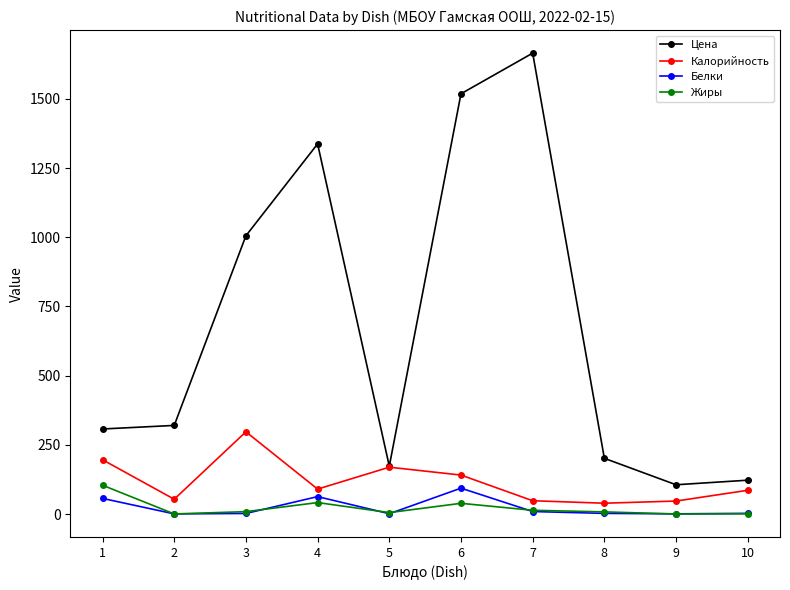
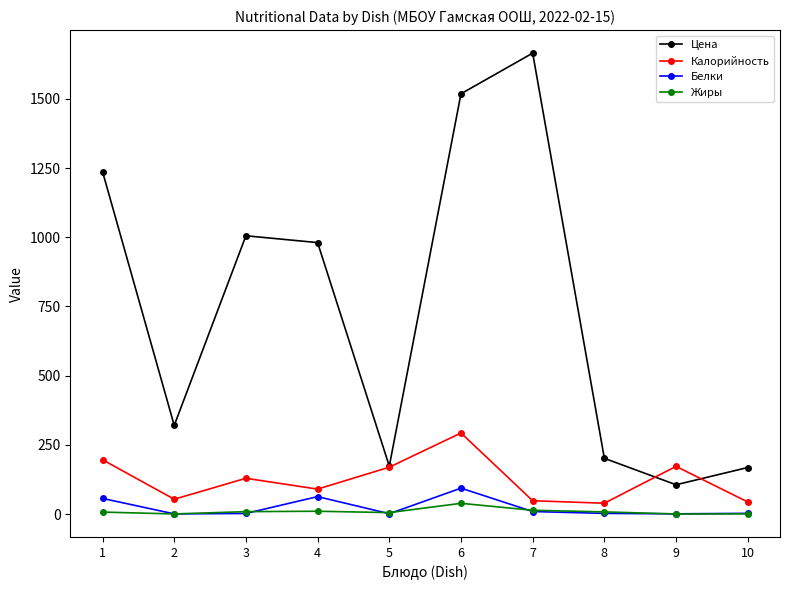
  {
    "Цена": {
-     "1": 310,
+     "1": 1240,
      "2": 320,
      "3": 1010,
-     "4": 1340,
+     "4": 980,
      "6": 1520,
      "7": 1670,
      "8": 200,
      "9": 110,
-     "10": 120
+     "10": 170
    },
    "Калорийность": {
      "1": 200,
      "2": 50,
-     "3": 300,
+     "3": 130,
      "4": 90,
-     "6": 140,
+     "6": 290,
      "7": 50,
      "8": 40,
-     "9": 50,
-     "10": 90
+     "9": 170,
+     "10": 40
    },
    "Белки": {
      "1": 60,
      "4": 60,
      "6": 90
    },
    "Жиры": {
-     "1": 100,
-     "4": 40,
+     "1": 10,
+     "4": 10,
      "6": 40
    }
  }
